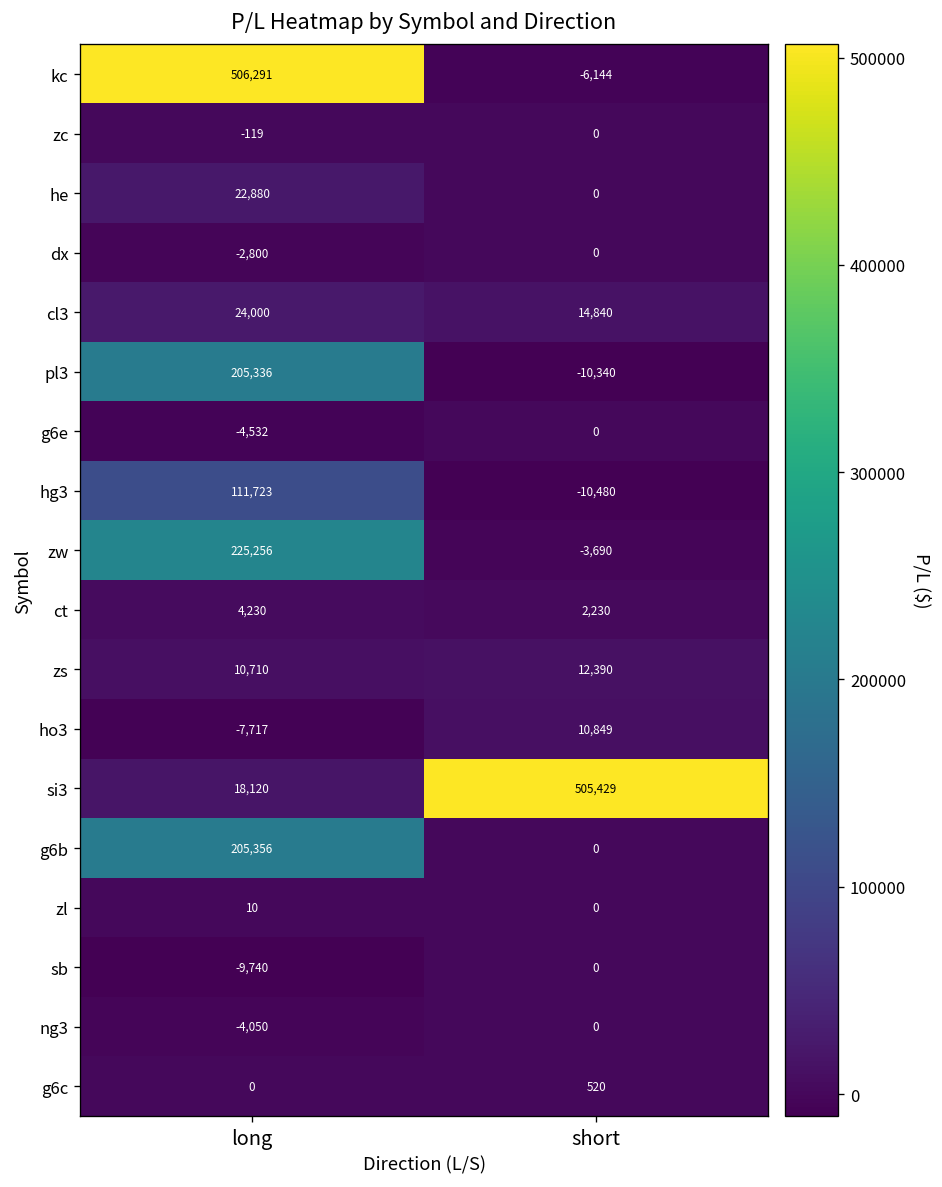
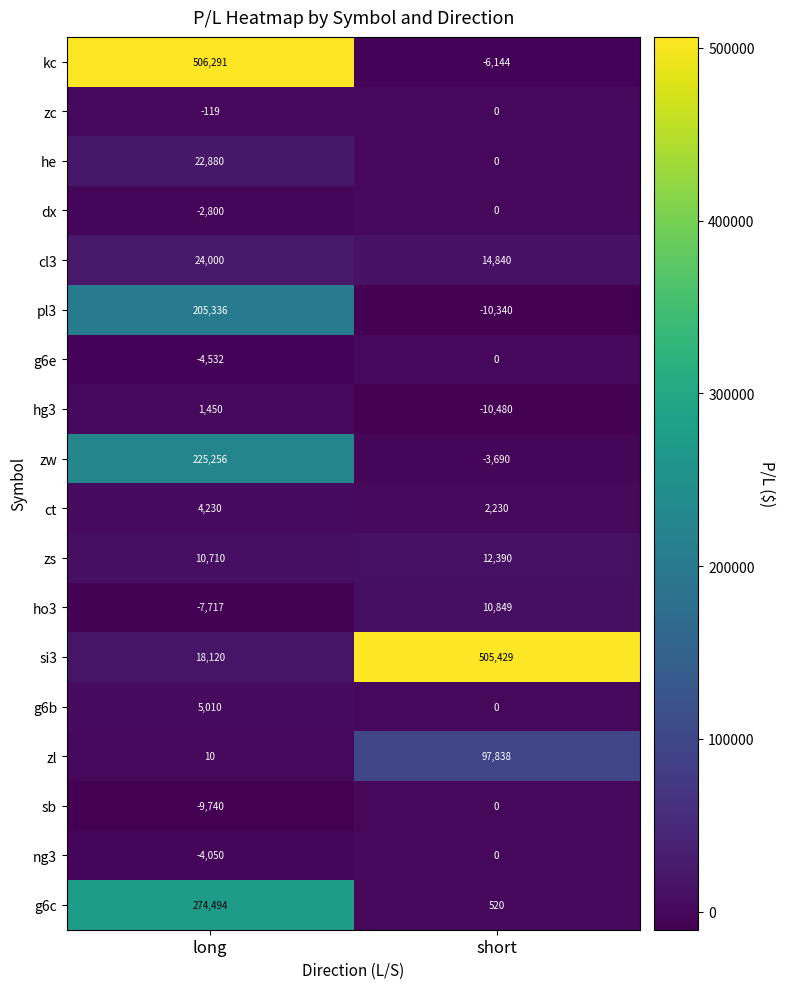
  {
    "kc": {
      "long": "506,291",
      "short": "-6,144"
    },
    "zc": {
      "long": "-119",
      "short": "0"
    },
    "he": {
      "long": "22,880",
      "short": "0"
    },
    "dx": {
      "long": "-2,800",
      "short": "0"
    },
    "cl3": {
      "long": "24,000",
      "short": "14,840"
    },
    "pl3": {
      "long": "205,336",
      "short": "-10,340"
    },
    "g6e": {
      "long": "-4,532",
      "short": "0"
    },
    "hg3": {
-     "long": "111,723",
+     "long": "1,450",
      "short": "-10,480"
    },
    "zw": {
      "long": "225,256",
      "short": "-3,690"
    },
    "ct": {
      "long": "4,230",
      "short": "2,230"
    },
    "zs": {
      "long": "10,710",
      "short": "12,390"
    },
    "ho3": {
      "long": "-7,717",
      "short": "10,849"
    },
    "si3": {
      "long": "18,120",
      "short": "505,429"
    },
    "g6b": {
-     "long": "205,356",
+     "long": "5,010",
      "short": "0"
    },
    "zl": {
      "long": "10",
-     "short": "0"
+     "short": "97,838"
    },
    "sb": {
      "long": "-9,740",
      "short": "0"
    },
    "ng3": {
      "long": "-4,050",
      "short": "0"
    },
    "g6c": {
-     "long": "0",
+     "long": "274,494",
      "short": "520"
    }
  }
